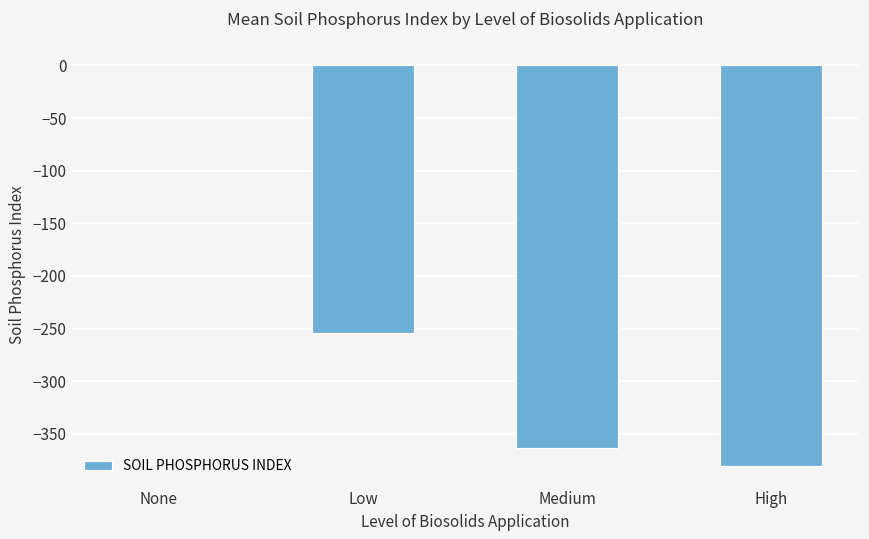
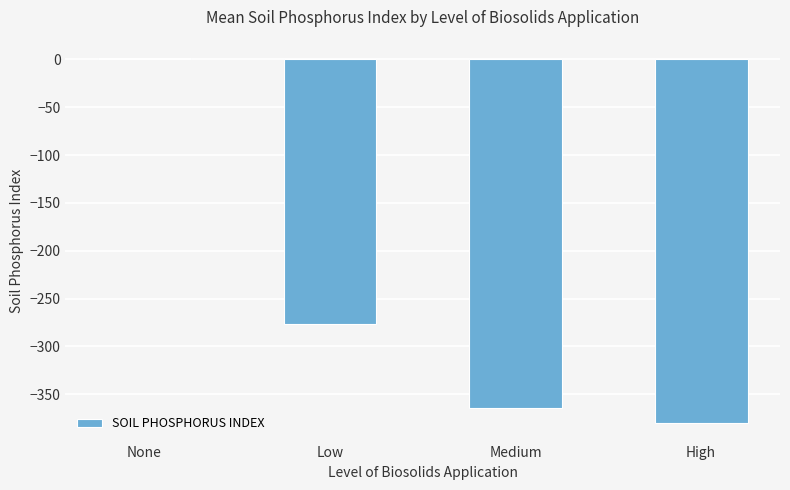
  {
-   "Low": -250,
+   "Low": -280,
    "Medium": -360,
    "High": -380
  }
